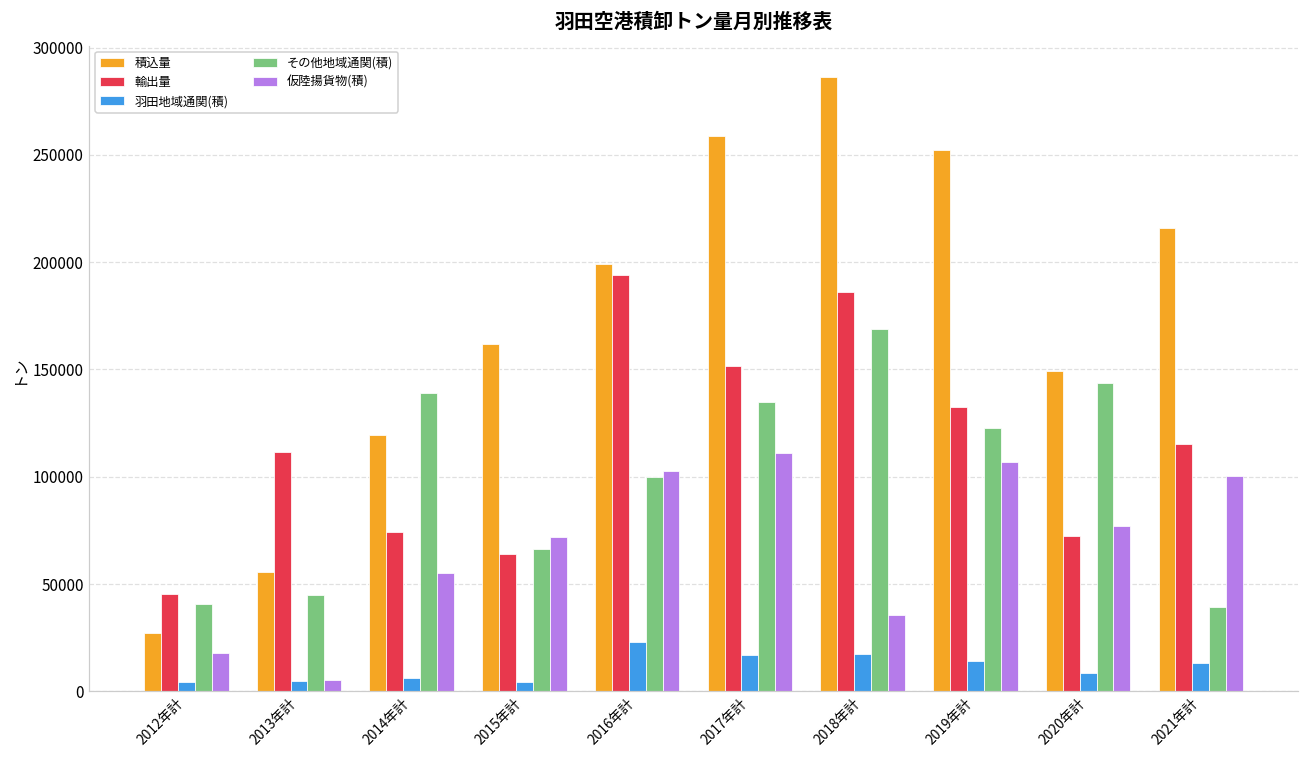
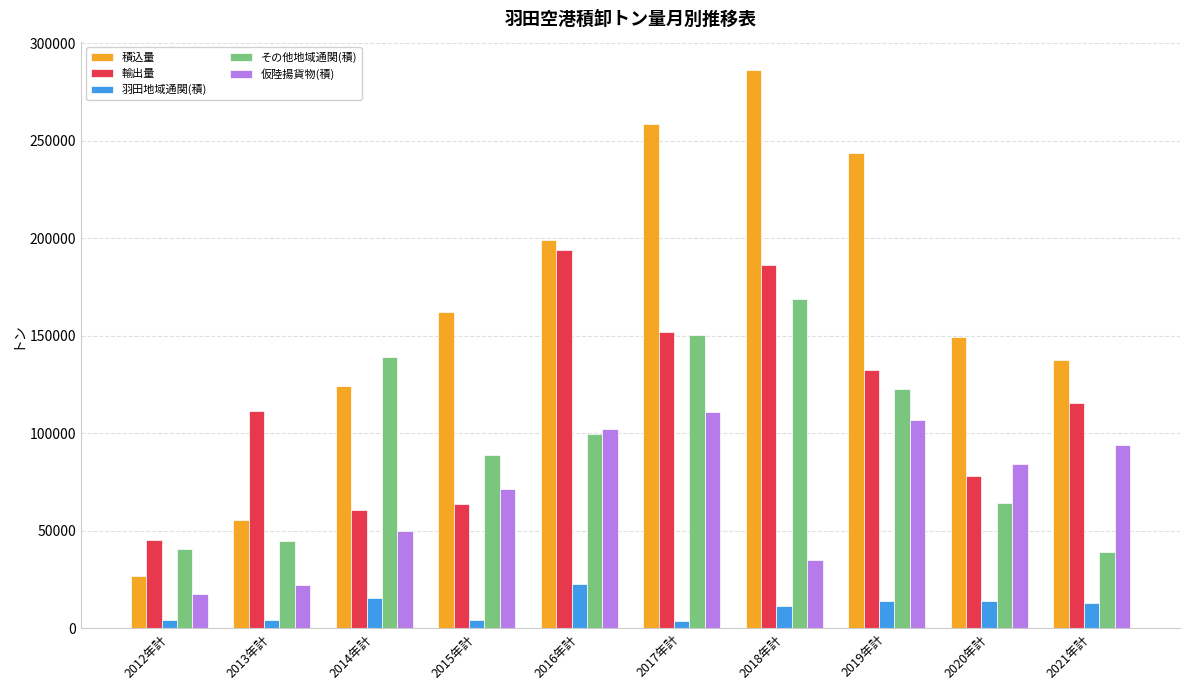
  {
    "積込量": {
      "2012年計": 27000,
      "2013年計": 55000,
-     "2014年計": 120000,
+     "2014年計": 124000,
      "2015年計": 162000,
      "2016年計": 199000,
      "2017年計": 259000,
      "2018年計": 287000,
-     "2019年計": 252000,
+     "2019年計": 244000,
      "2020年計": 149000,
-     "2021年計": 216000
+     "2021年計": 138000
    },
    "輸出量": {
      "2012年計": 45000,
      "2013年計": 111000,
-     "2014年計": 74000,
+     "2014年計": 61000,
      "2015年計": 64000,
      "2016年計": 194000,
      "2017年計": 152000,
      "2018年計": 186000,
      "2019年計": 132000,
-     "2020年計": 72000,
+     "2020年計": 78000,
      "2021年計": 115000
    },
    "羽田地域通関(積)": {
      "2012年計": 5000,
      "2013年計": 5000,
-     "2014年計": 6000,
+     "2014年計": 16000,
      "2015年計": 4000,
      "2016年計": 23000,
-     "2017年計": 17000,
-     "2018年計": 17000,
+     "2017年計": 4000,
+     "2018年計": 12000,
      "2019年計": 14000,
-     "2020年計": 8000,
+     "2020年計": 14000,
      "2021年計": 13000
    },
    "その他地域通関(積)": {
      "2012年計": 41000,
      "2013年計": 45000,
      "2014年計": 139000,
-     "2015年計": 66000,
+     "2015年計": 89000,
      "2016年計": 100000,
-     "2017年計": 135000,
+     "2017年計": 151000,
      "2018年計": 169000,
      "2019年計": 123000,
-     "2020年計": 144000,
+     "2020年計": 64000,
      "2021年計": 39000
    },
    "仮陸揚貨物(積)": {
      "2012年計": 18000,
-     "2013年計": 5000,
-     "2014年計": 55000,
+     "2013年計": 22000,
+     "2014年計": 50000,
      "2015年計": 72000,
      "2016年計": 103000,
      "2017年計": 111000,
      "2018年計": 35000,
      "2019年計": 107000,
-     "2020年計": 77000,
-     "2021年計": 100000
+     "2020年計": 84000,
+     "2021年計": 94000
    }
  }
